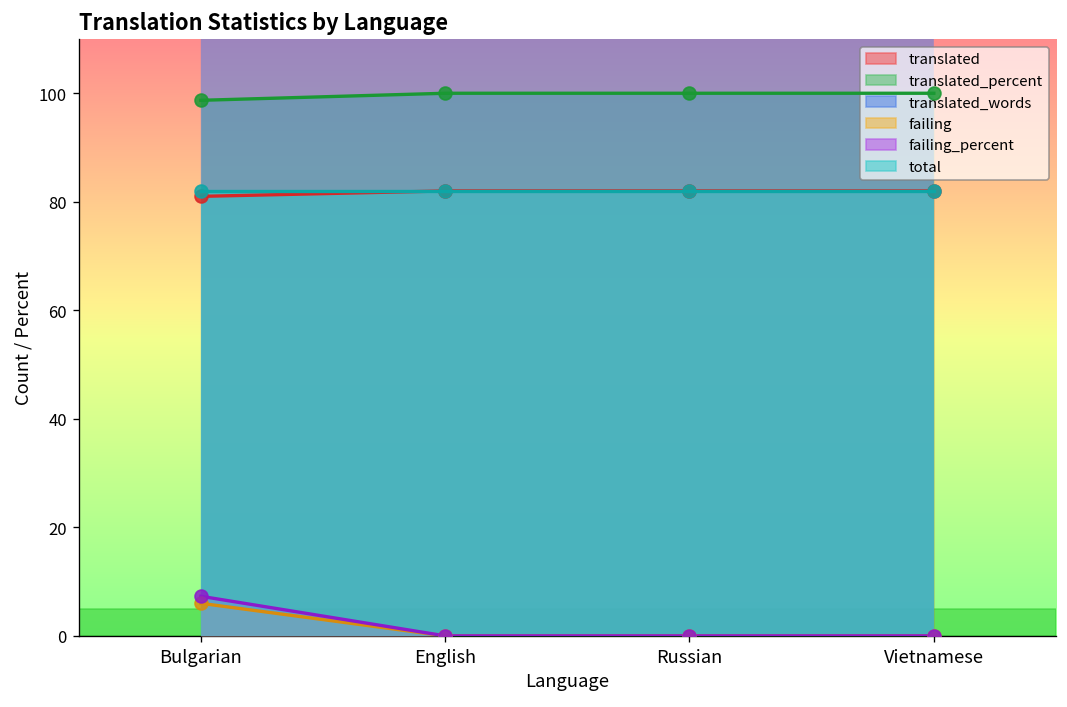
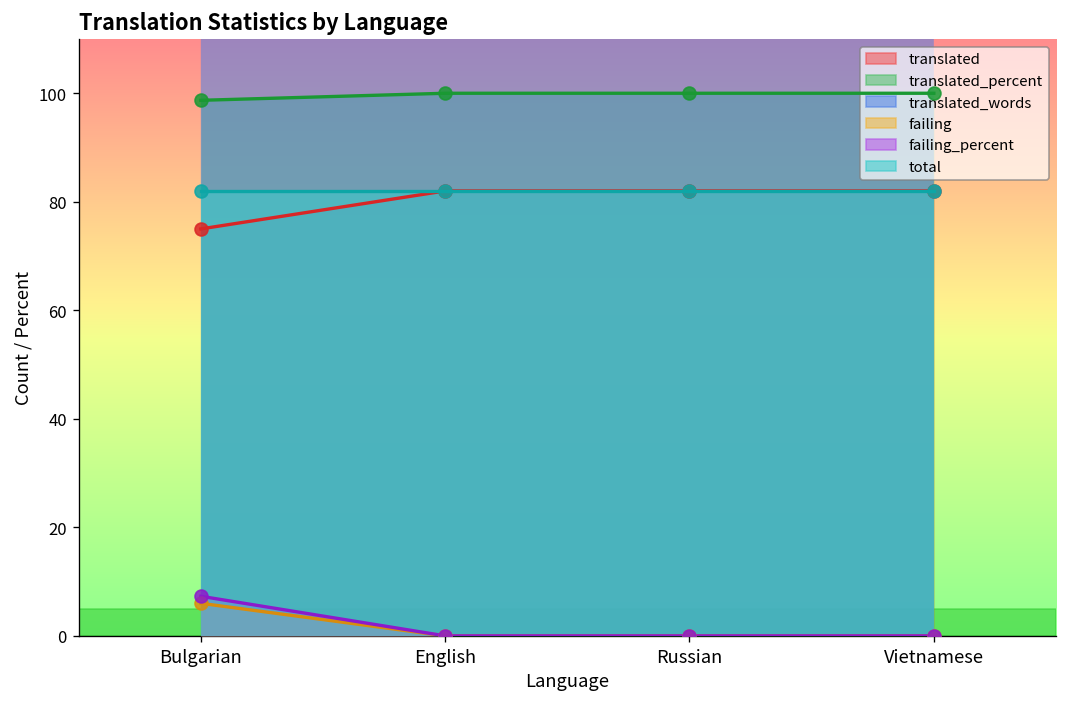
  {
    "translated": {
-     "Bulgarian": 81
+     "Bulgarian": 75
    },
    "translated_percent": {
      "Bulgarian": 99,
      "English": 100,
      "Russian": 100
    },
    "failing": {
      "Bulgarian": 6
    },
    "failing_percent": {
      "Bulgarian": 7
    },
    "total": {
      "Bulgarian": 82
    }
  }
